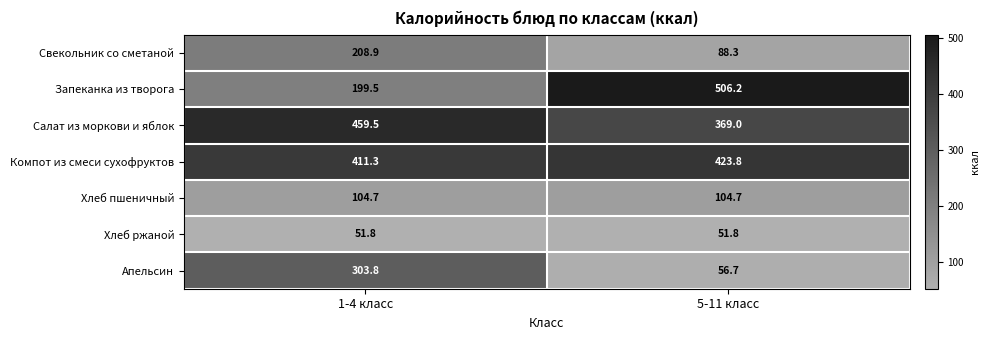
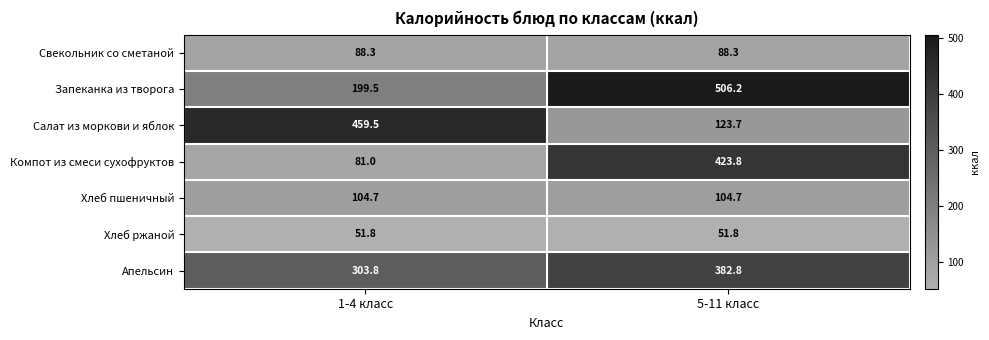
  {
    "Свекольник со сметаной": {
-     "1-4 класс": 208.9,
+     "1-4 класс": 88.3,
      "5-11 класс": 88.3
    },
    "Запеканка из творога": {
      "1-4 класс": 199.5,
      "5-11 класс": 506.2
    },
    "Салат из моркови и яблок": {
      "1-4 класс": 459.5,
-     "5-11 класс": 369.0
+     "5-11 класс": 123.7
    },
    "Компот из смеси сухофруктов": {
-     "1-4 класс": 411.3,
+     "1-4 класс": 81.0,
      "5-11 класс": 423.8
    },
    "Хлеб пшеничный": {
      "1-4 класс": 104.7,
      "5-11 класс": 104.7
    },
    "Хлеб ржаной": {
      "1-4 класс": 51.8,
      "5-11 класс": 51.8
    },
    "Апельсин": {
      "1-4 класс": 303.8,
-     "5-11 класс": 56.7
+     "5-11 класс": 382.8
    }
  }
